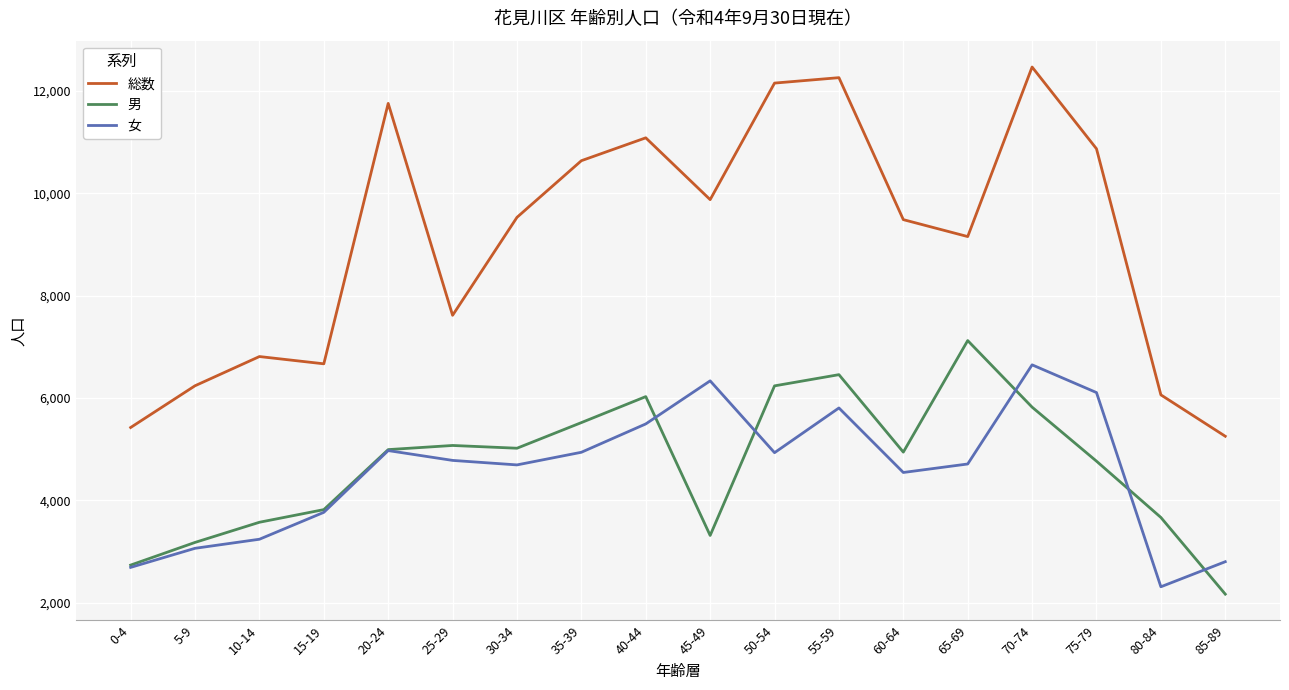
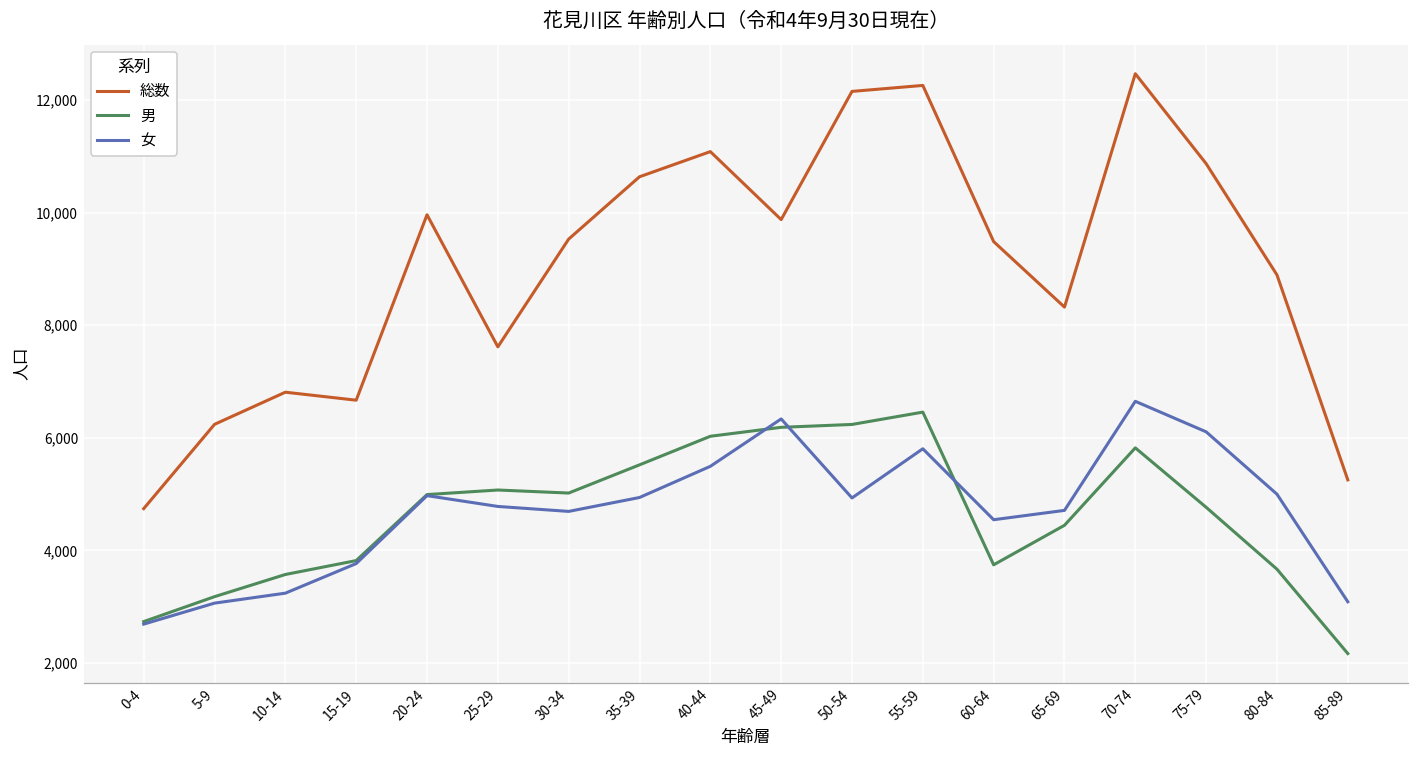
  {
    "総数": {
-     "0-4": "5,400",
+     "0-4": "4,700",
      "5-9": "6,200",
      "10-14": "6,800",
      "15-19": "6,700",
-     "20-24": "11,800",
+     "20-24": "10,000",
      "25-29": "7,600",
      "30-34": "9,500",
      "35-39": "10,600",
      "40-44": "11,100",
      "45-49": "9,900",
      "50-54": "12,200",
      "55-59": "12,300",
      "60-64": "9,500",
-     "65-69": "9,200",
+     "65-69": "8,300",
      "70-74": "12,500",
      "75-79": "10,900",
-     "80-84": "6,100",
+     "80-84": "8,900",
      "85-89": "5,300"
    },
    "男": {
      "5-9": "3,200",
      "10-14": "3,600",
      "15-19": "3,800",
      "25-29": "5,100",
      "30-34": "5,000",
      "35-39": "5,500",
      "40-44": "6,000",
-     "45-49": "3,300",
+     "45-49": "6,200",
      "50-54": "6,200",
      "55-59": "6,500",
-     "60-64": "4,900",
-     "65-69": "7,100",
+     "60-64": "3,700",
+     "65-69": "4,400",
      "70-74": "5,800",
      "75-79": "4,800",
      "80-84": "3,700",
      "85-89": "2,200"
    },
    "女": {
      "5-9": "3,100",
      "10-14": "3,200",
      "15-19": "3,800",
      "25-29": "4,800",
      "30-34": "4,700",
      "35-39": "4,900",
      "40-44": "5,500",
      "45-49": "6,300",
      "50-54": "4,900",
      "55-59": "5,800",
      "60-64": "4,500",
      "65-69": "4,700",
      "70-74": "6,600",
      "75-79": "6,100",
-     "80-84": "2,300",
-     "85-89": "2,800"
+     "80-84": "5,000",
+     "85-89": "3,100"
    }
  }
